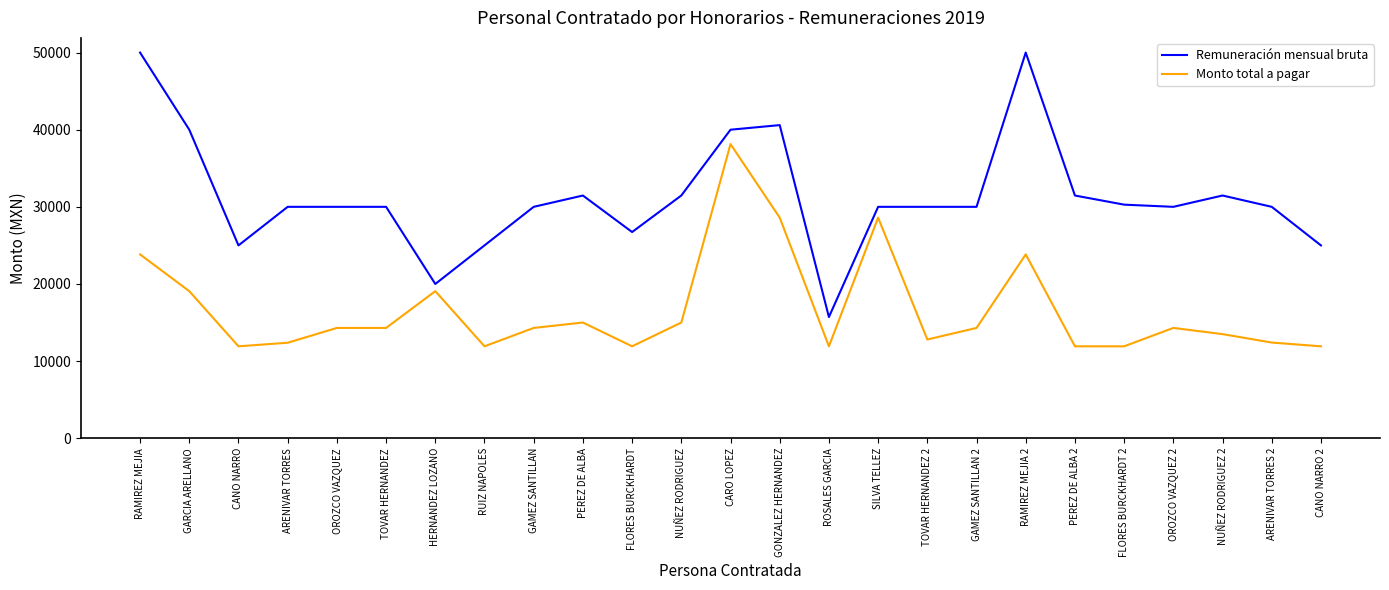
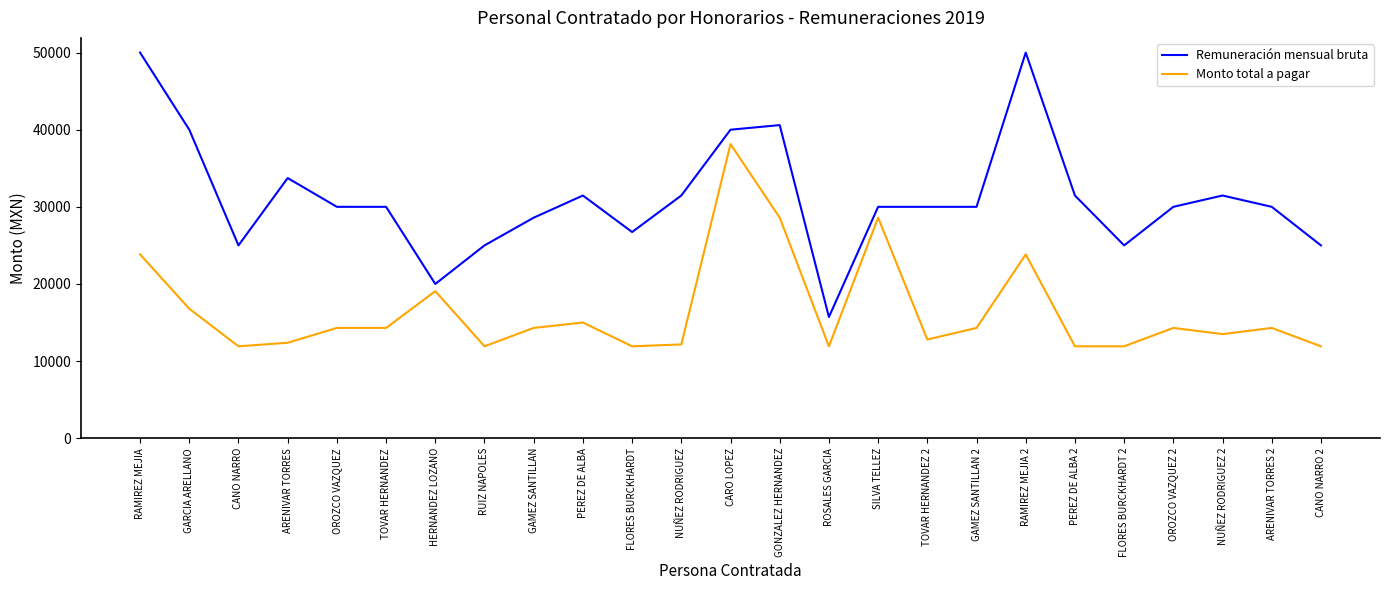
  {
    "Remuneración mensual bruta": {
      "RAMIREZ MEJIA": 50000,
      "GARCIA ARELLANO": 40000,
      "CANO NARRO": 25000,
-     "ARENIVAR TORRES": 30000,
+     "ARENIVAR TORRES": 34000,
      "OROZCO VAZQUEZ": 30000,
      "TOVAR HERNANDEZ": 30000,
      "HERNANDEZ LOZANO": 20000,
      "RUIZ NAPOLES": 25000,
-     "GAMEZ SANTILLAN": 30000,
+     "GAMEZ SANTILLAN": 29000,
      "PEREZ DE ALBA": 31000,
      "FLORES BURCKHARDT": 27000,
      "NUÑEZ RODRIGUEZ": 31000,
      "CARO LOPEZ": 40000,
      "GONZALEZ HERNANDEZ": 41000,
      "ROSALES GARCIA": 16000,
      "SILVA TELLEZ": 30000,
      "TOVAR HERNANDEZ 2": 30000,
      "GAMEZ SANTILLAN 2": 30000,
      "RAMIREZ MEJIA 2": 50000,
      "PEREZ DE ALBA 2": 31000,
-     "FLORES BURCKHARDT 2": 30000,
+     "FLORES BURCKHARDT 2": 25000,
      "OROZCO VAZQUEZ 2": 30000,
      "NUÑEZ RODRIGUEZ 2": 31000,
      "ARENIVAR TORRES 2": 30000,
      "CANO NARRO 2": 25000
    },
    "Monto total a pagar": {
      "RAMIREZ MEJIA": 24000,
-     "GARCIA ARELLANO": 19000,
+     "GARCIA ARELLANO": 17000,
      "CANO NARRO": 12000,
      "ARENIVAR TORRES": 12000,
      "OROZCO VAZQUEZ": 14000,
      "TOVAR HERNANDEZ": 14000,
      "HERNANDEZ LOZANO": 19000,
      "RUIZ NAPOLES": 12000,
      "GAMEZ SANTILLAN": 14000,
      "PEREZ DE ALBA": 15000,
      "FLORES BURCKHARDT": 12000,
-     "NUÑEZ RODRIGUEZ": 15000,
+     "NUÑEZ RODRIGUEZ": 12000,
      "CARO LOPEZ": 38000,
      "GONZALEZ HERNANDEZ": 29000,
      "ROSALES GARCIA": 12000,
      "SILVA TELLEZ": 29000,
      "TOVAR HERNANDEZ 2": 13000,
      "GAMEZ SANTILLAN 2": 14000,
      "RAMIREZ MEJIA 2": 24000,
      "PEREZ DE ALBA 2": 12000,
      "FLORES BURCKHARDT 2": 12000,
      "OROZCO VAZQUEZ 2": 14000,
      "NUÑEZ RODRIGUEZ 2": 13000,
-     "ARENIVAR TORRES 2": 12000,
+     "ARENIVAR TORRES 2": 14000,
      "CANO NARRO 2": 12000
    }
  }
